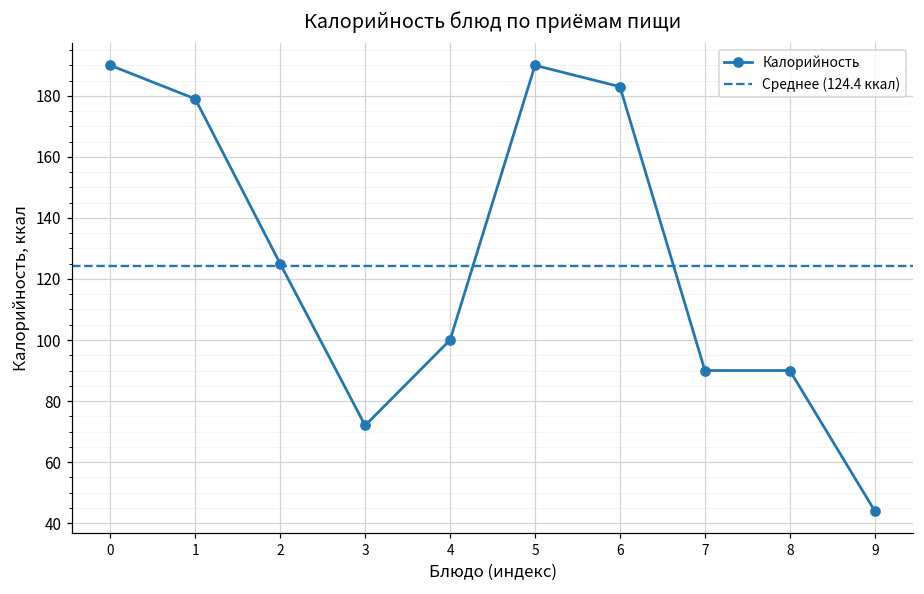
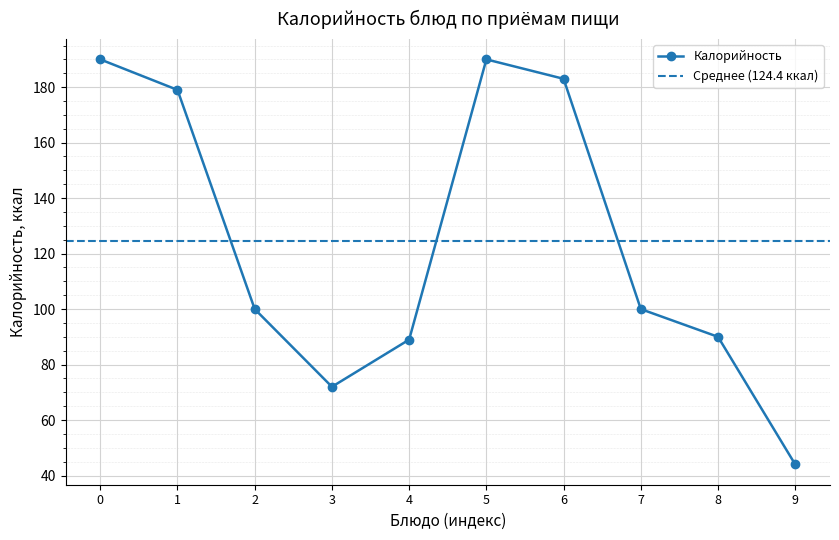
  {
    "0": 190,
    "1": 179,
-   "2": 125,
+   "2": 100,
    "3": 72,
-   "4": 100,
+   "4": 89,
    "5": 190,
    "6": 183,
-   "7": 90,
+   "7": 100,
    "8": 90,
    "9": 44
  }
